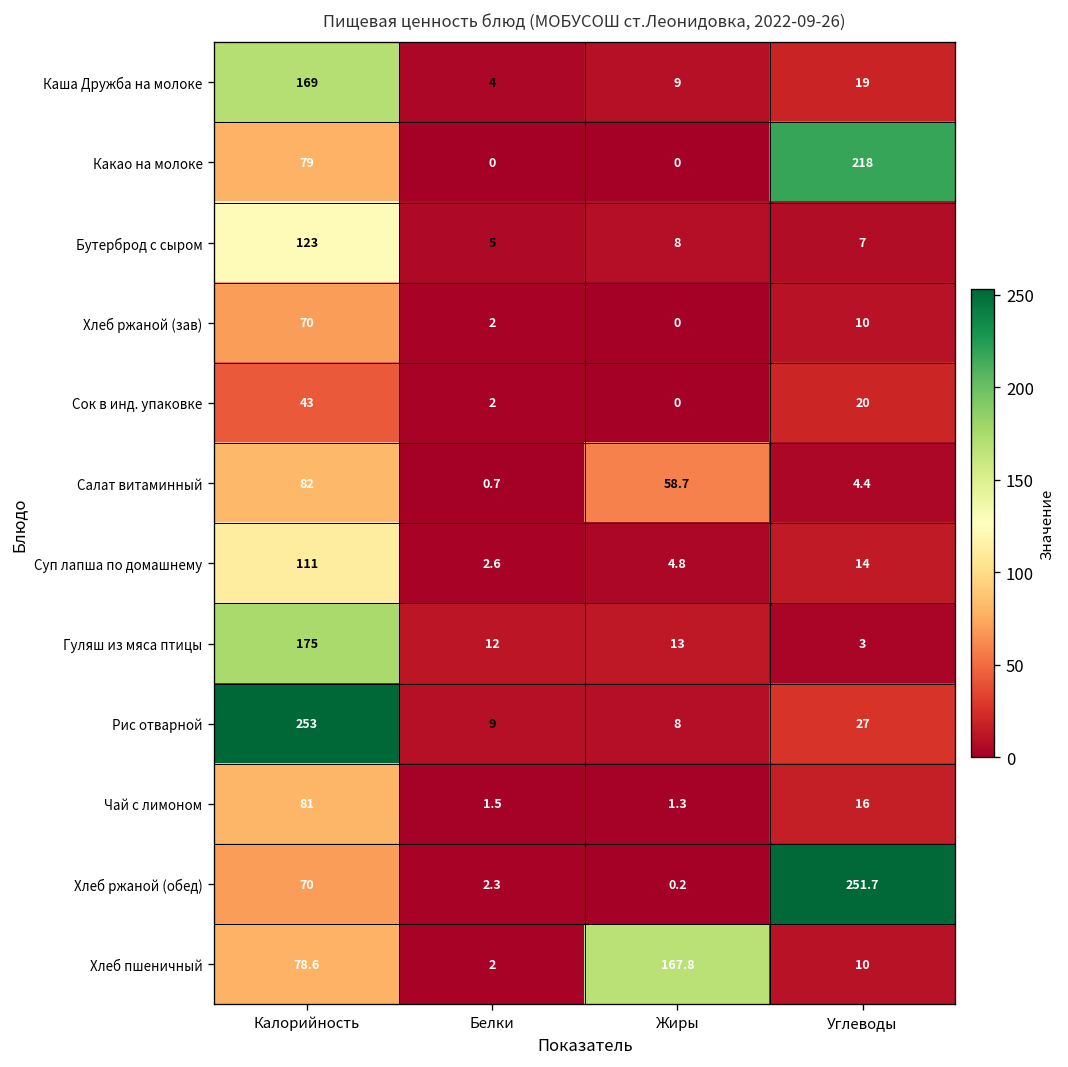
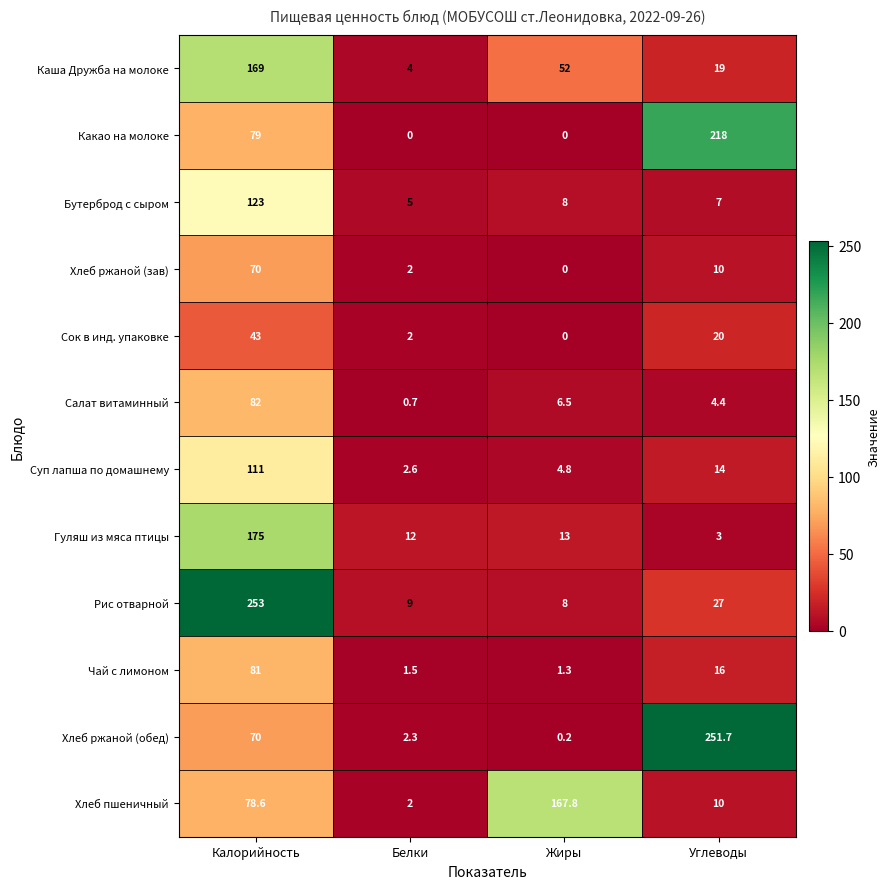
  {
    "Каша Дружба на молоке": {
      "Калорийность": 169,
      "Белки": 4,
-     "Жиры": 9,
+     "Жиры": 52,
      "Углеводы": 19
    },
    "Какао на молоке": {
      "Калорийность": 79,
      "Белки": 0,
      "Жиры": 0,
      "Углеводы": 218
    },
    "Бутерброд с сыром": {
      "Калорийность": 123,
      "Белки": 5,
      "Жиры": 8,
      "Углеводы": 7
    },
    "Хлеб ржаной (зав)": {
      "Калорийность": 70,
      "Белки": 2,
      "Жиры": 0,
      "Углеводы": 10
    },
    "Сок в инд. упаковке": {
      "Калорийность": 43,
      "Белки": 2,
      "Жиры": 0,
      "Углеводы": 20
    },
    "Салат витаминный": {
      "Калорийность": 82,
      "Белки": 0.7,
-     "Жиры": 58.7,
+     "Жиры": 6.5,
      "Углеводы": 4.4
    },
    "Суп лапша по домашнему": {
      "Калорийность": 111,
      "Белки": 2.6,
      "Жиры": 4.8,
      "Углеводы": 14
    },
    "Гуляш из мяса птицы": {
      "Калорийность": 175,
      "Белки": 12,
      "Жиры": 13,
      "Углеводы": 3
    },
    "Рис отварной": {
      "Калорийность": 253,
      "Белки": 9,
      "Жиры": 8,
      "Углеводы": 27
    },
    "Чай с лимоном": {
      "Калорийность": 81,
      "Белки": 1.5,
      "Жиры": 1.3,
      "Углеводы": 16
    },
    "Хлеб ржаной (обед)": {
      "Калорийность": 70,
      "Белки": 2.3,
      "Жиры": 0.2,
      "Углеводы": 251.7
    },
    "Хлеб пшеничный": {
      "Калорийность": 78.6,
      "Белки": 2,
      "Жиры": 167.8,
      "Углеводы": 10
    }
  }
